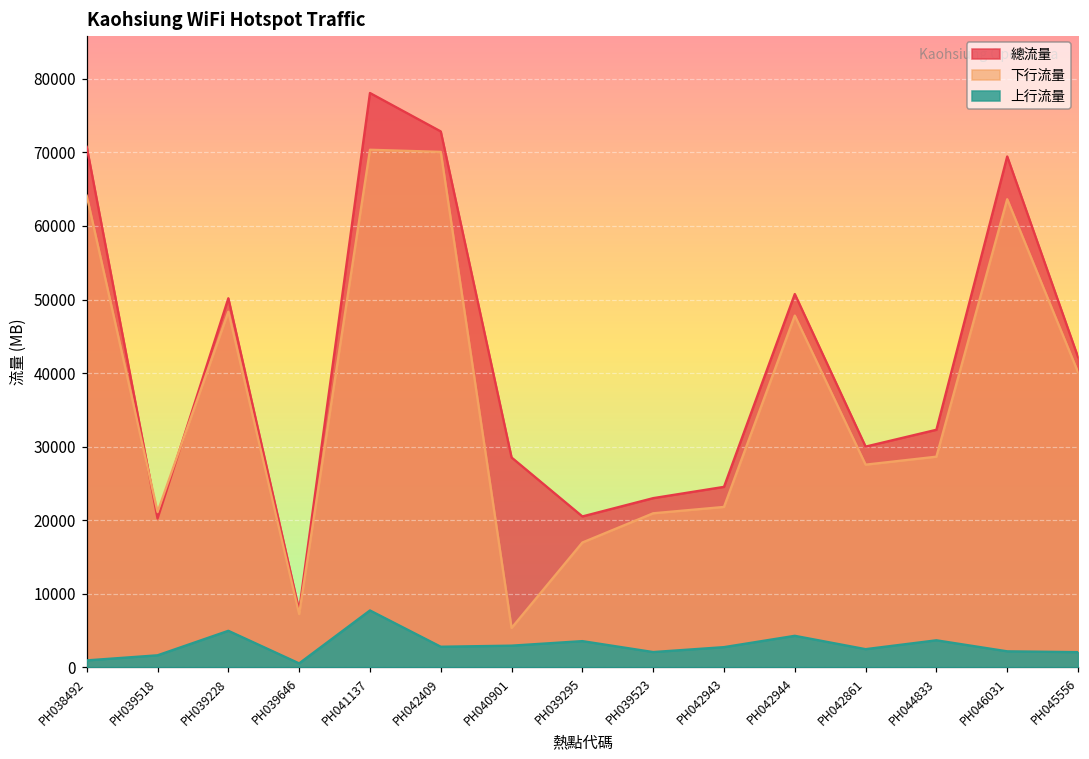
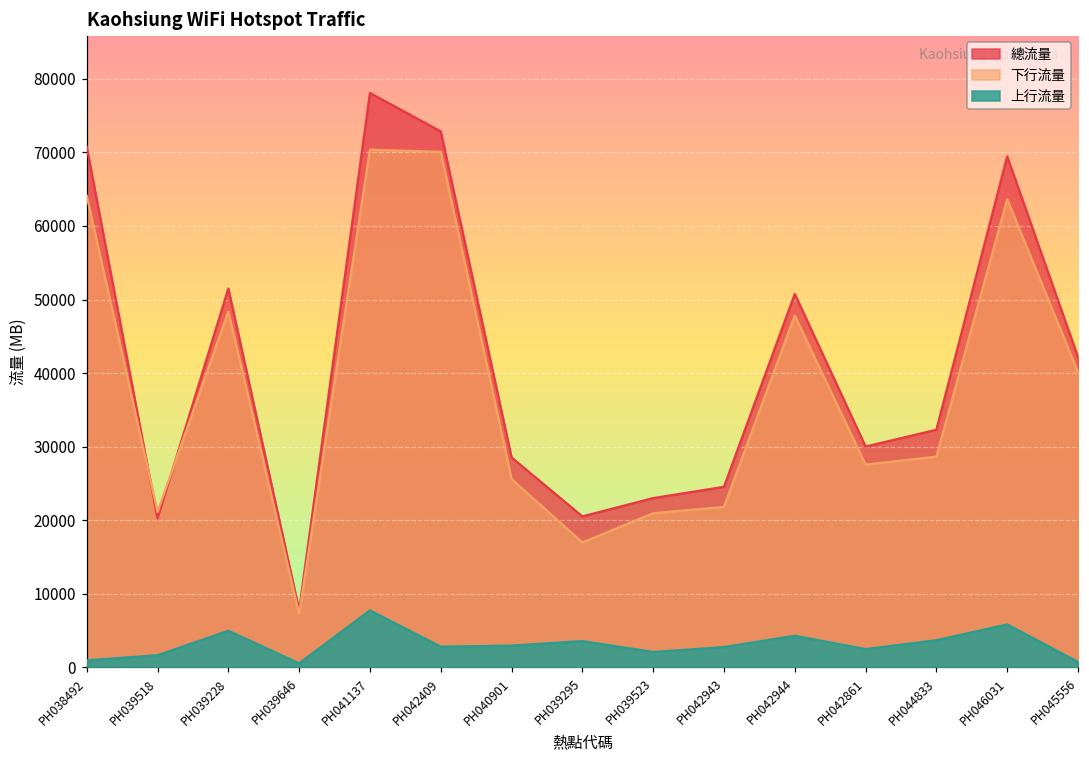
  {
    "總流量": {
      "PH038492": 71000,
      "PH039518": 20000,
-     "PH039228": 50000,
+     "PH039228": 51000,
      "PH039646": 8000,
      "PH041137": 78000,
      "PH042409": 73000,
      "PH040901": 29000,
      "PH039295": 21000,
      "PH039523": 23000,
      "PH042943": 25000,
      "PH042944": 51000,
      "PH042861": 30000,
      "PH044833": 32000,
      "PH046031": 69000,
      "PH045556": 42000
    },
    "下行流量": {
      "PH038492": 64000,
      "PH039518": 21000,
      "PH039228": 48000,
      "PH039646": 7000,
      "PH041137": 70000,
      "PH042409": 70000,
-     "PH040901": 5000,
+     "PH040901": 26000,
      "PH039295": 17000,
      "PH039523": 21000,
      "PH042943": 22000,
      "PH042944": 48000,
      "PH042861": 28000,
      "PH044833": 29000,
      "PH046031": 64000,
      "PH045556": 40000
    },
    "上行流量": {
      "PH038492": 1000,
      "PH039518": 2000,
      "PH039228": 5000,
      "PH039646": 1000,
      "PH041137": 8000,
      "PH042409": 3000,
      "PH040901": 3000,
      "PH039295": 4000,
      "PH039523": 2000,
      "PH042943": 3000,
      "PH042944": 4000,
      "PH042861": 2000,
      "PH044833": 4000,
-     "PH046031": 2000,
-     "PH045556": 2000
+     "PH046031": 6000,
+     "PH045556": 1000
    }
  }
